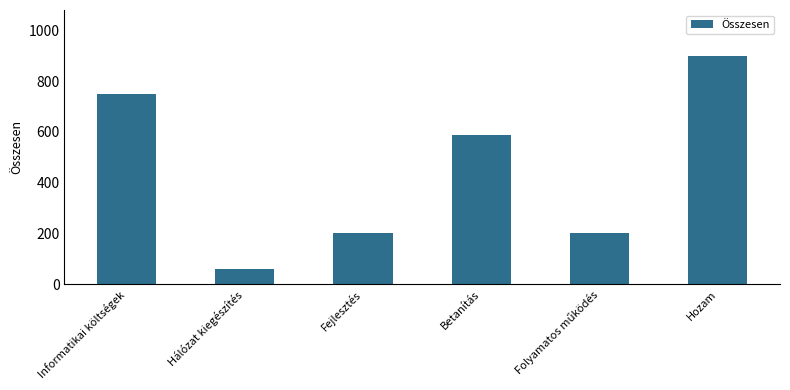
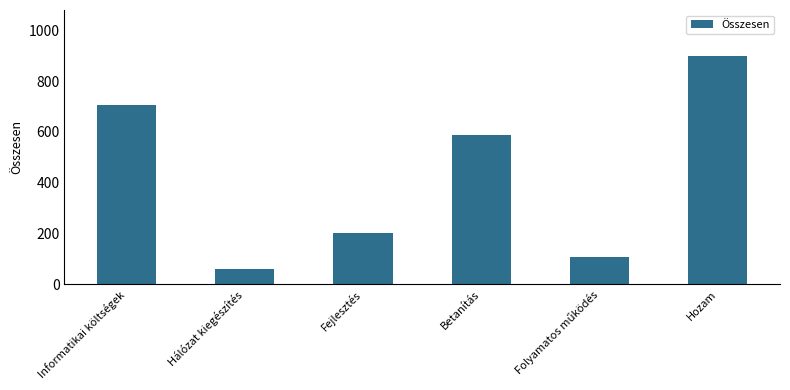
  {
-   "Informatikai költségek": 750,
+   "Informatikai költségek": 710,
    "Hálózat kiegészítés": 60,
    "Fejlesztés": 200,
    "Betanítás": 590,
-   "Folyamatos működés": 200,
+   "Folyamatos működés": 110,
    "Hozam": 900
  }
